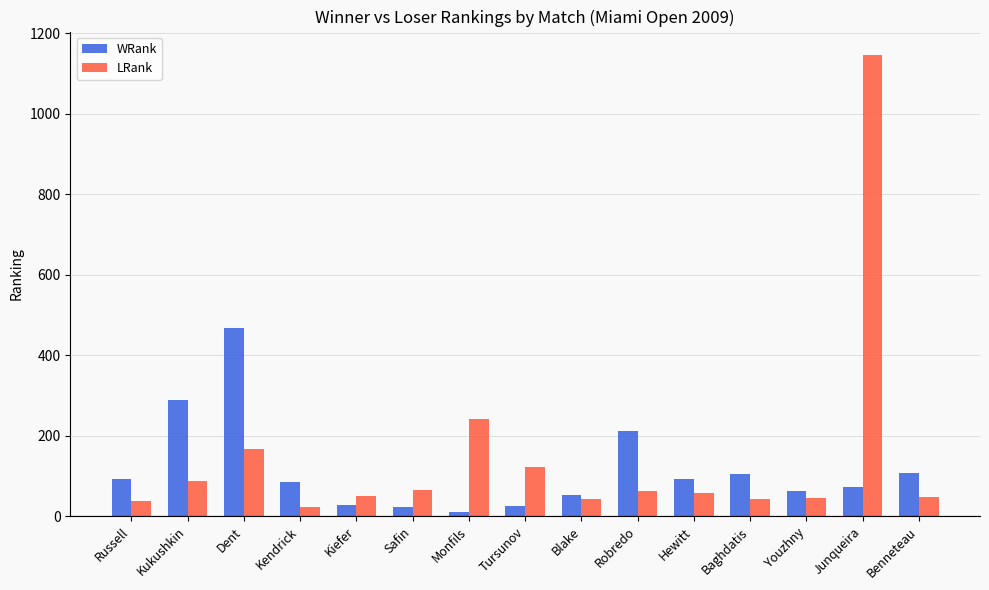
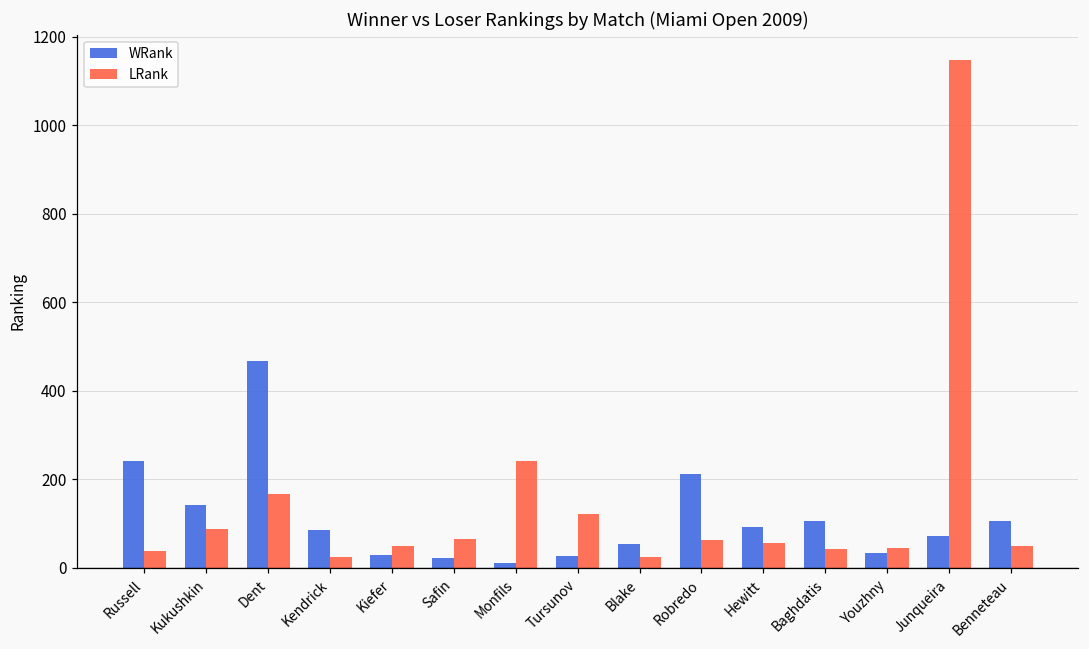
  {
    "WRank": {
-     "Russell": 90,
-     "Kukushkin": 290,
+     "Russell": 240,
+     "Kukushkin": 140,
      "Dent": 470,
      "Kendrick": 90,
      "Kiefer": 30,
      "Safin": 20,
      "Monfils": 10,
      "Tursunov": 30,
      "Blake": 50,
      "Robredo": 210,
      "Hewitt": 90,
      "Baghdatis": 110,
-     "Youzhny": 60,
+     "Youzhny": 30,
      "Junqueira": 70,
      "Benneteau": 110
    },
    "LRank": {
      "Russell": 40,
      "Kukushkin": 90,
      "Dent": 170,
      "Kendrick": 20,
      "Kiefer": 50,
      "Safin": 70,
      "Monfils": 240,
      "Tursunov": 120,
-     "Blake": 40,
+     "Blake": 20,
      "Robredo": 60,
      "Hewitt": 60,
      "Baghdatis": 40,
      "Youzhny": 50,
      "Junqueira": 1150,
      "Benneteau": 50
    }
  }
